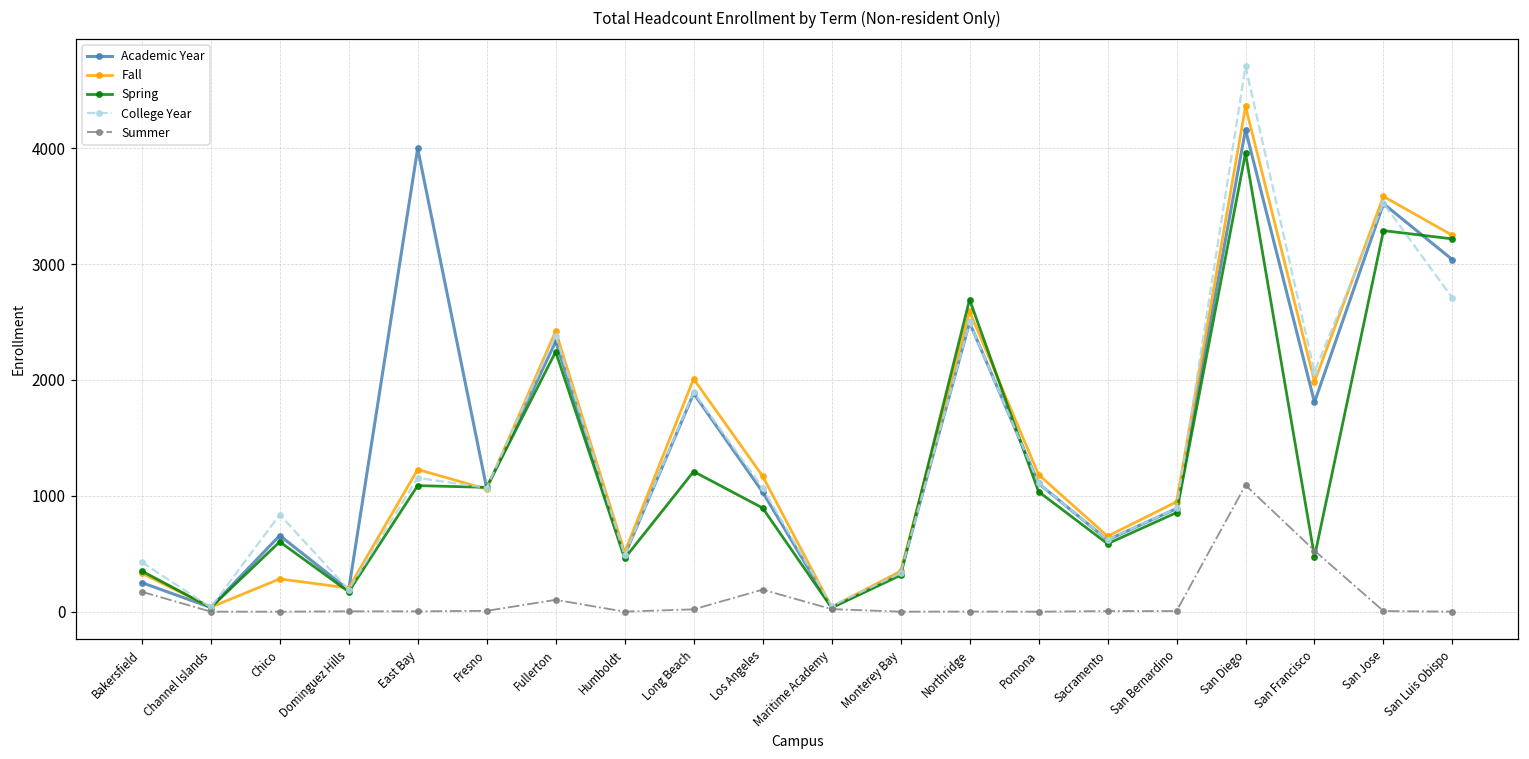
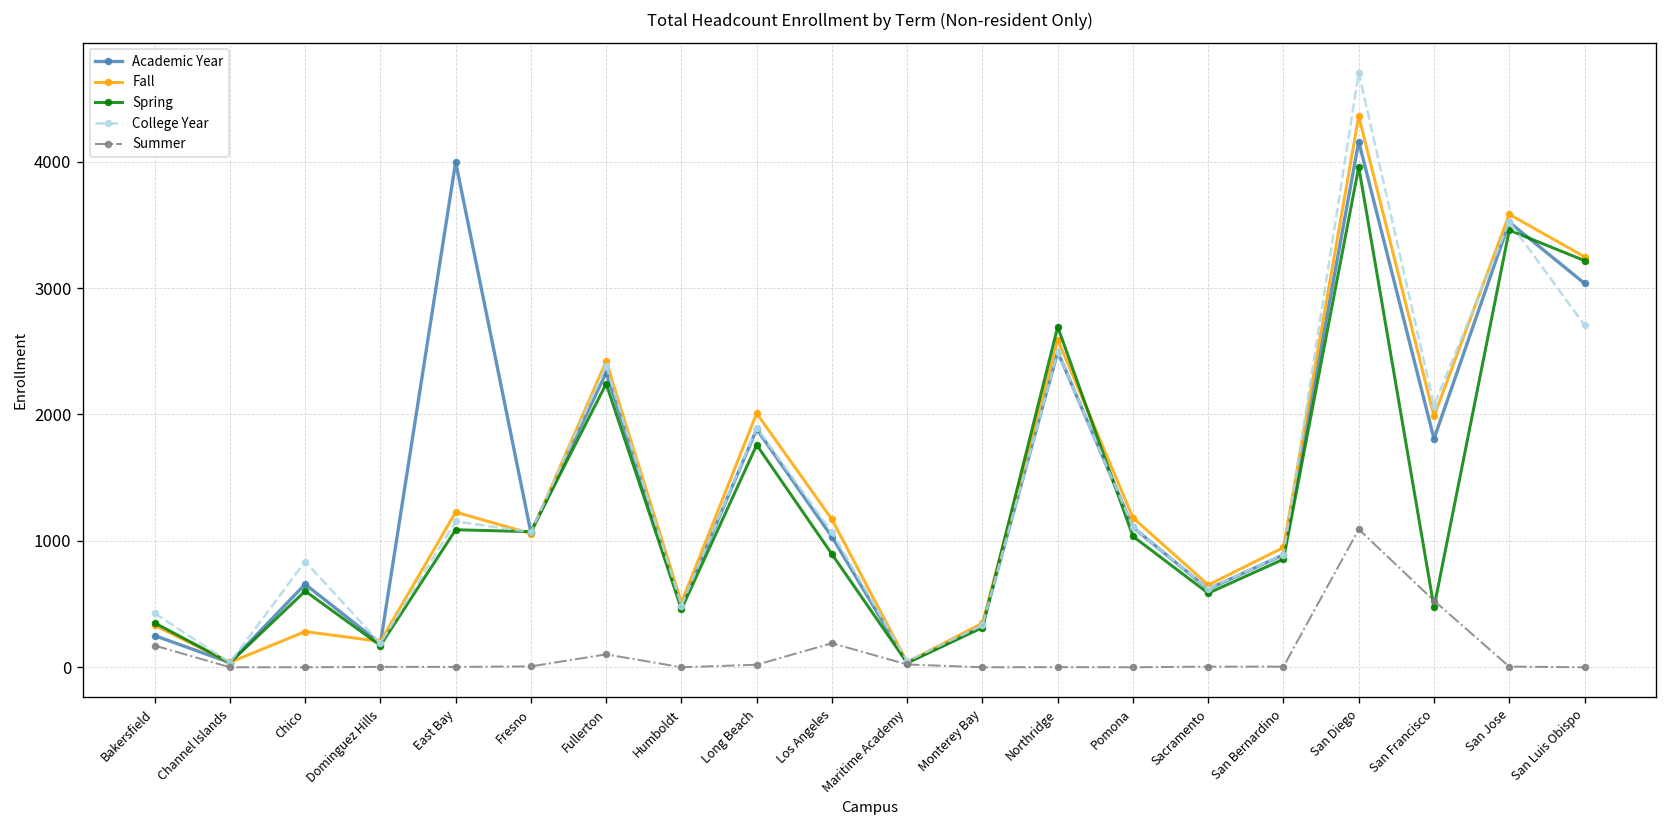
  {
    "Academic Year": {
      "Bakersfield": 250,
      "Chico": 660,
      "East Bay": 4000,
      "Fullerton": 2330,
      "Los Angeles": 1030,
      "San Diego": 4160,
      "San Francisco": 1810,
      "San Luis Obispo": 3040
    },
    "Fall": {
      "Chico": 280,
      "East Bay": 1230,
      "Fullerton": 2420,
      "Humboldt": 510,
      "Long Beach": 2010,
      "Los Angeles": 1170,
      "Northridge": 2590,
      "Pomona": 1180,
      "Sacramento": 650,
      "San Bernardino": 950,
      "San Diego": 4360,
      "San Francisco": 1990,
      "San Jose": 3580,
      "San Luis Obispo": 3250
    },
    "Spring": {
      "Chico": 600,
      "East Bay": 1090,
      "Fullerton": 2240,
      "Humboldt": 460,
-     "Long Beach": 1210,
+     "Long Beach": 1760,
      "Los Angeles": 900,
      "Northridge": 2690,
      "Pomona": 1040,
      "Sacramento": 590,
      "San Bernardino": 860,
      "San Diego": 3960,
      "San Francisco": 470,
-     "San Jose": 3290,
+     "San Jose": 3460,
      "San Luis Obispo": 3220
    },
    "College Year": {
      "Bakersfield": 430,
      "Chico": 840,
      "East Bay": 1150,
      "Fullerton": 2380,
      "Los Angeles": 1070,
      "San Diego": 4710,
      "San Francisco": 2070,
      "San Luis Obispo": 2710
    },
    "Summer": {
      "Bakersfield": 170,
      "Channel Islands": 0,
      "Chico": 0,
      "Dominguez Hills": 0,
      "East Bay": 0,
      "Fresno": 10,
      "Fullerton": 100,
      "Humboldt": 0,
      "Long Beach": 20,
      "Los Angeles": 190,
      "Monterey Bay": 0,
      "Northridge": 0,
      "Pomona": 0,
      "Sacramento": 10,
      "San Bernardino": 10,
      "San Diego": 1090,
      "San Francisco": 530,
      "San Jose": 10,
      "San Luis Obispo": 0
    }
  }
